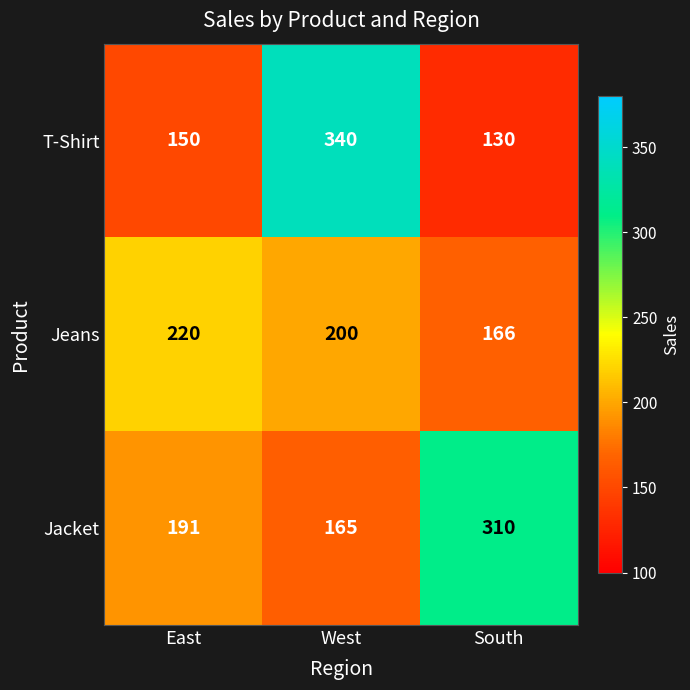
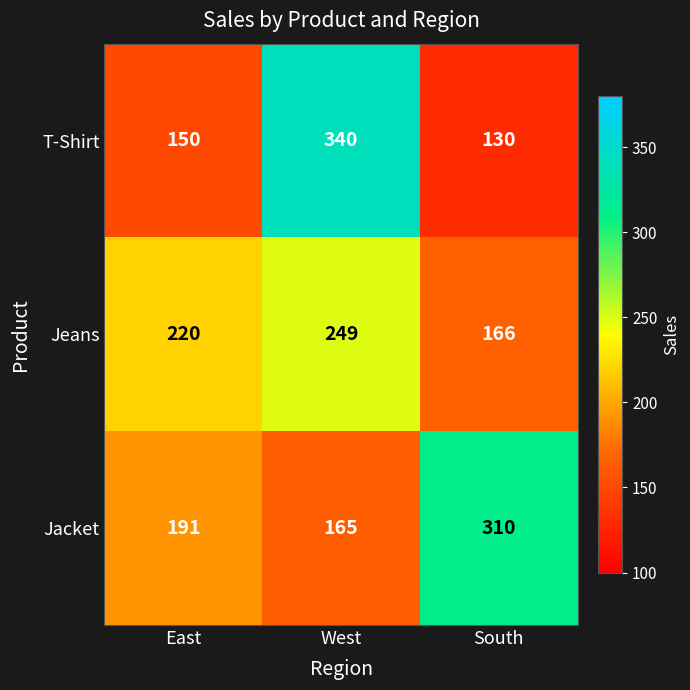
  {
    "T-Shirt": {
      "East": 150,
      "West": 340,
      "South": 130
    },
    "Jeans": {
      "East": 220,
-     "West": 200,
+     "West": 249,
      "South": 166
    },
    "Jacket": {
      "East": 191,
      "West": 165,
      "South": 310
    }
  }
